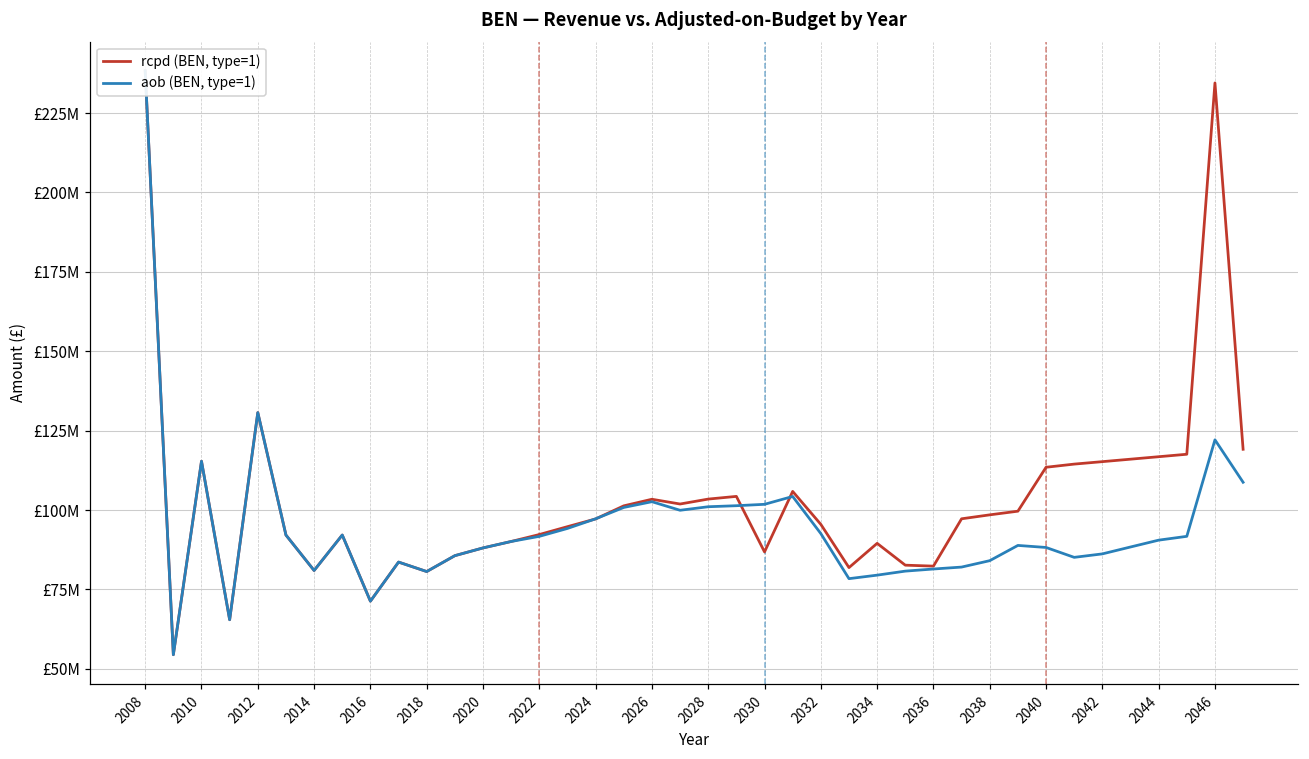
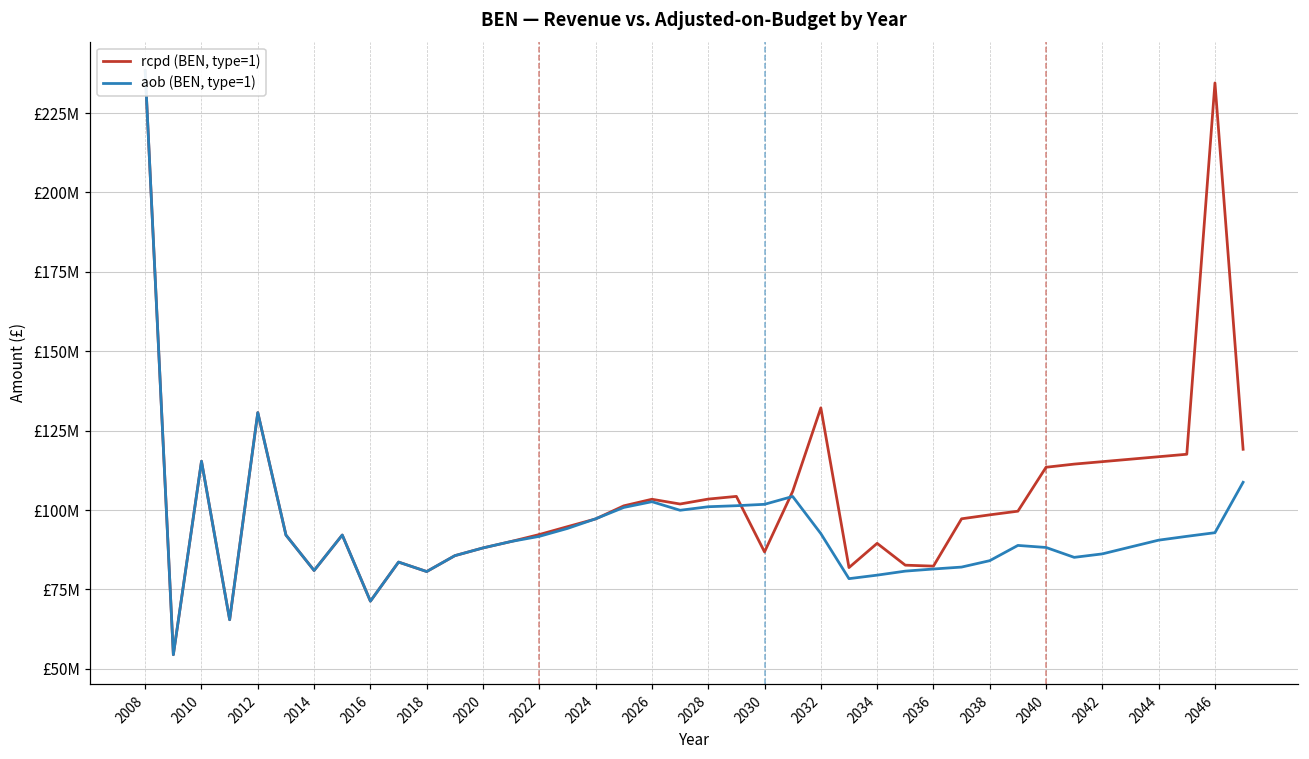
  {
    "rcpd (BEN, type=1)": {
      "2028": "£103000000",
      "2030": "£87000000",
-     "2032": "£95000000",
+     "2032": "£132000000",
      "2034": "£90000000",
      "2036": "£82000000",
      "2038": "£98000000",
      "2040": "£113000000",
      "2042": "£115000000",
      "2044": "£117000000",
      "2046": "£234000000"
    },
    "aob (BEN, type=1)": {
      "2028": "£101000000",
      "2030": "£102000000",
      "2032": "£93000000",
      "2034": "£80000000",
      "2036": "£81000000",
      "2038": "£84000000",
      "2040": "£88000000",
      "2042": "£86000000",
      "2044": "£91000000",
-     "2046": "£122000000"
+     "2046": "£93000000"
    }
  }
